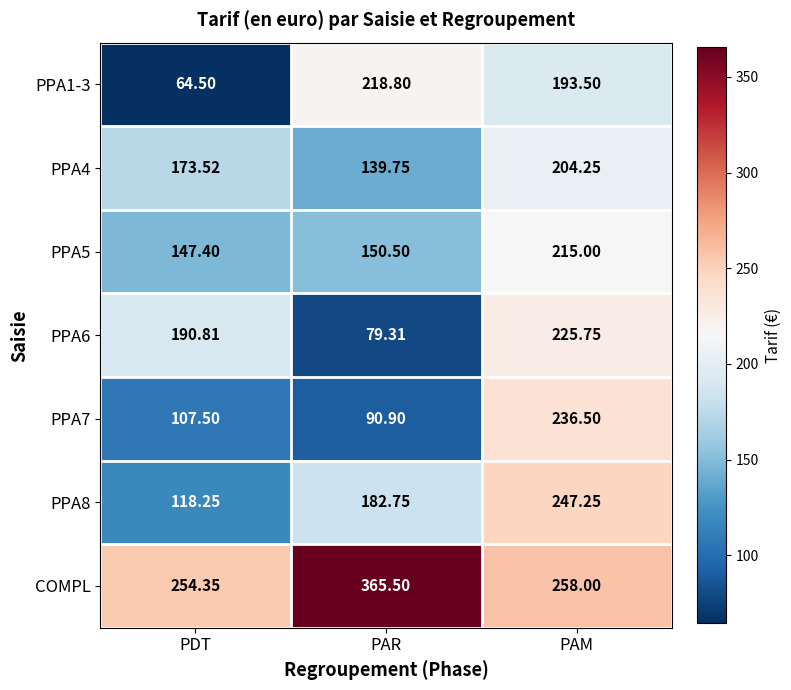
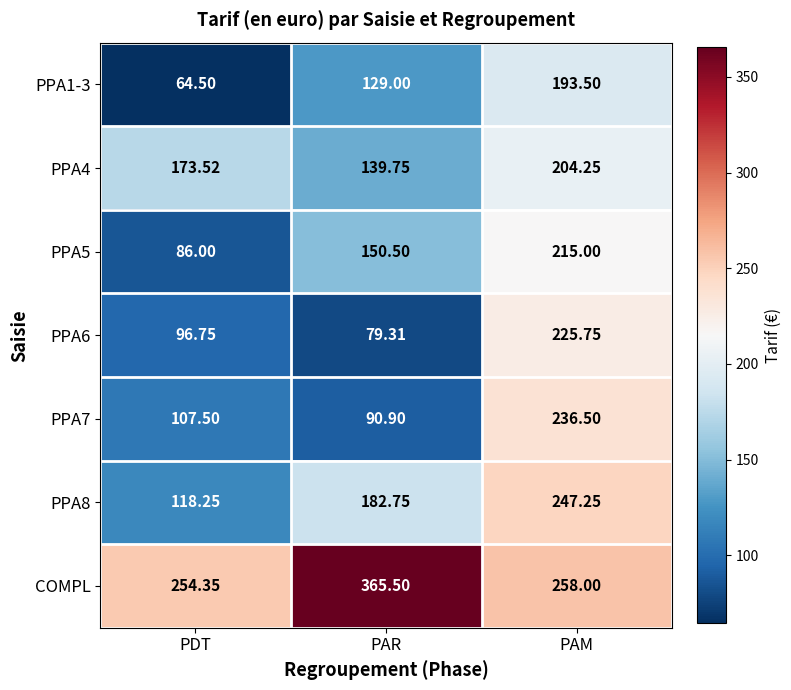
  {
    "PPA1-3": {
      "PDT": 64.50,
-     "PAR": 218.80,
+     "PAR": 129.00,
      "PAM": 193.50
    },
    "PPA4": {
      "PDT": 173.52,
      "PAR": 139.75,
      "PAM": 204.25
    },
    "PPA5": {
-     "PDT": 147.40,
+     "PDT": 86.00,
      "PAR": 150.50,
      "PAM": 215.00
    },
    "PPA6": {
-     "PDT": 190.81,
+     "PDT": 96.75,
      "PAR": 79.31,
      "PAM": 225.75
    },
    "PPA7": {
      "PDT": 107.50,
      "PAR": 90.90,
      "PAM": 236.50
    },
    "PPA8": {
      "PDT": 118.25,
      "PAR": 182.75,
      "PAM": 247.25
    },
    "COMPL": {
      "PDT": 254.35,
      "PAR": 365.50,
      "PAM": 258.00
    }
  }
